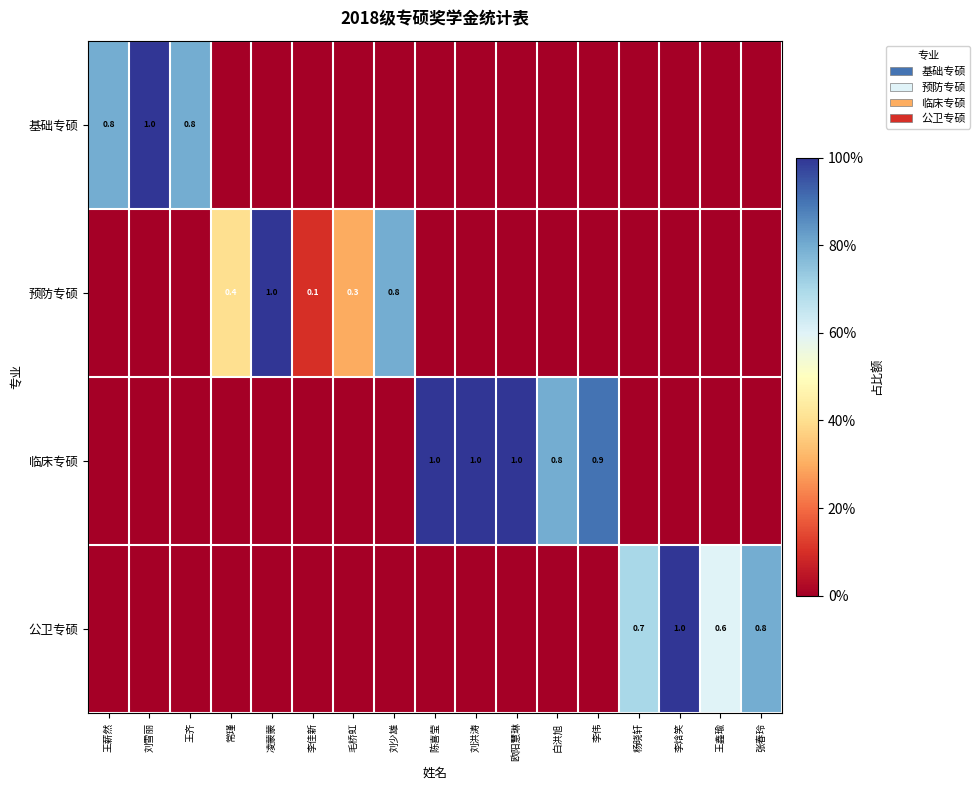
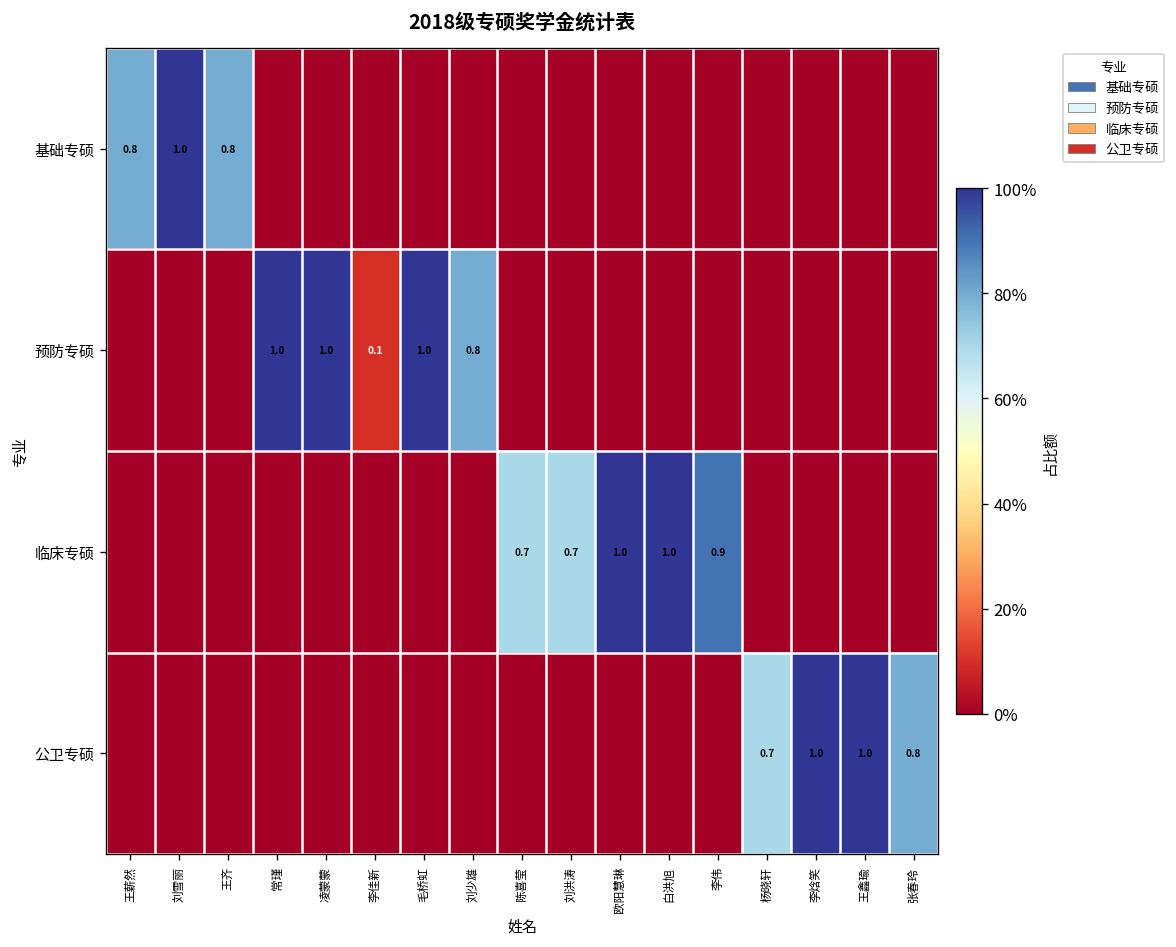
  {
    "基础专硕": {
      "王薪然": 0.8,
      "刘雪丽": 1.0,
      "王齐": 0.8
    },
    "预防专硕": {
-     "常瑾": 0.4,
+     "常瑾": 1.0,
      "凌蒙蒙": 1.0,
      "李佳新": 0.1,
-     "毛桥虹": 0.3,
+     "毛桥虹": 1.0,
      "刘少雄": 0.8
    },
    "临床专硕": {
-     "陈喜莹": 1.0,
-     "刘洪涛": 1.0,
+     "陈喜莹": 0.7,
+     "刘洪涛": 0.7,
      "欧阳慧琳": 1.0,
-     "白洪旭": 0.8,
+     "白洪旭": 1.0,
      "李伟": 0.9
    },
    "公卫专硕": {
      "杨晓轩": 0.7,
      "李焓笑": 1.0,
-     "王鑫瑜": 0.6,
+     "王鑫瑜": 1.0,
      "张春玲": 0.8
    }
  }
